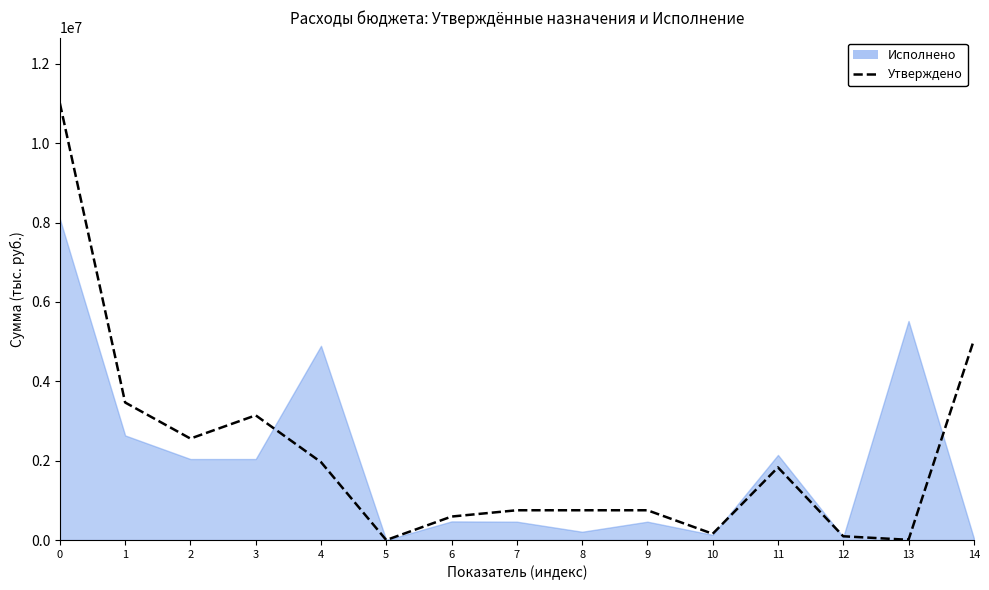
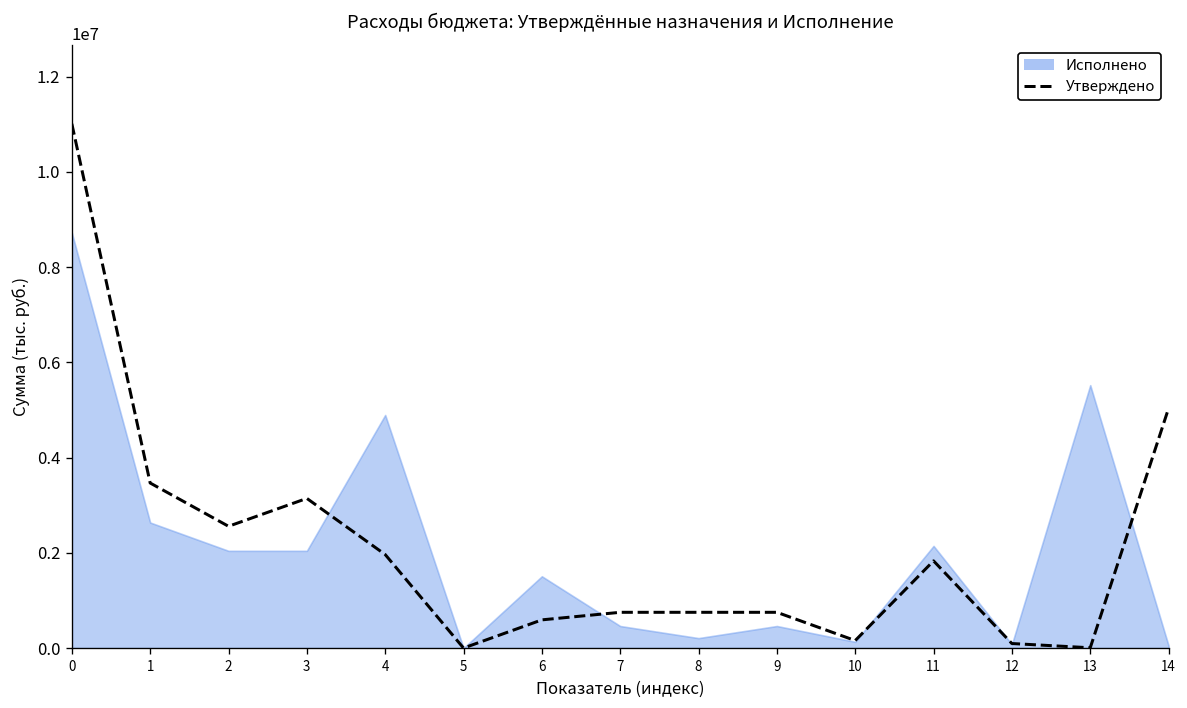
  {
    "Исполнено": {
-     "0": 8100000,
+     "0": 8700000,
      "1": 2600000,
      "2": 2000000,
      "3": 2000000,
      "4": 4900000,
-     "6": 500000,
+     "6": 1500000,
      "7": 500000,
      "8": 200000,
      "9": 500000,
      "11": 2100000,
      "13": 5500000
    },
    "Утверждено": {
      "0": 11000000,
      "1": 3500000,
      "2": 2600000,
      "3": 3100000,
      "4": 2000000,
      "6": 600000,
      "7": 800000,
      "8": 800000,
      "9": 800000,
      "11": 1800000,
      "13": 0,
      "14": 5000000
    }
  }
